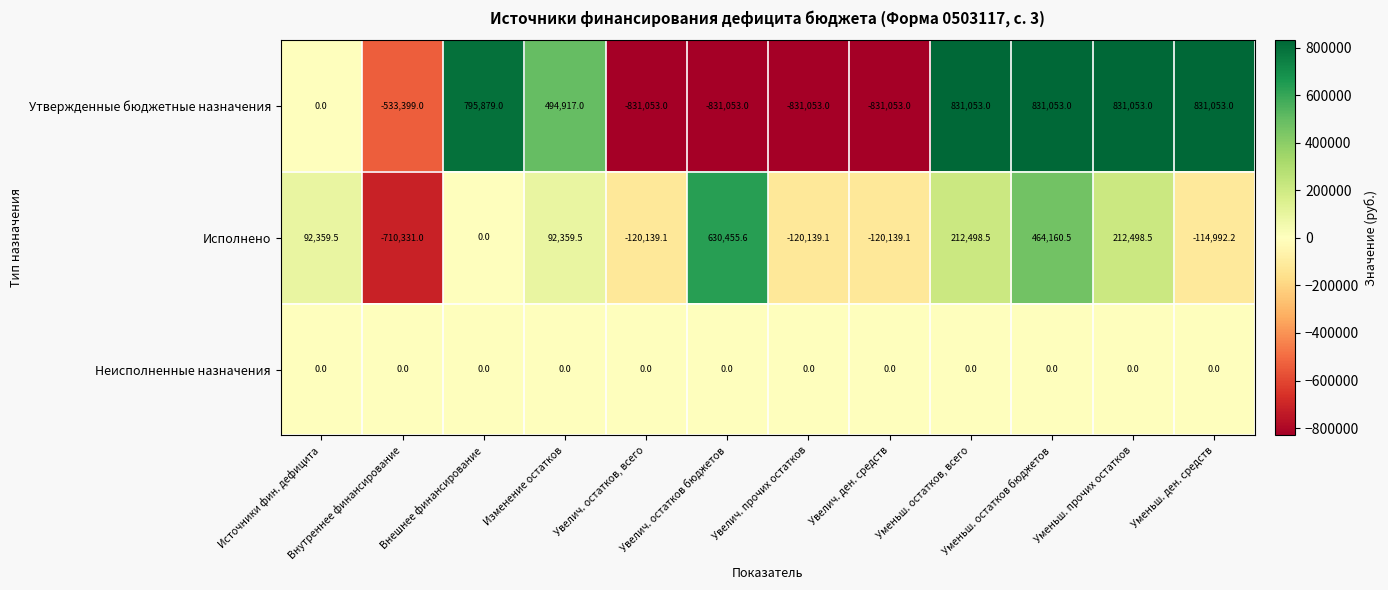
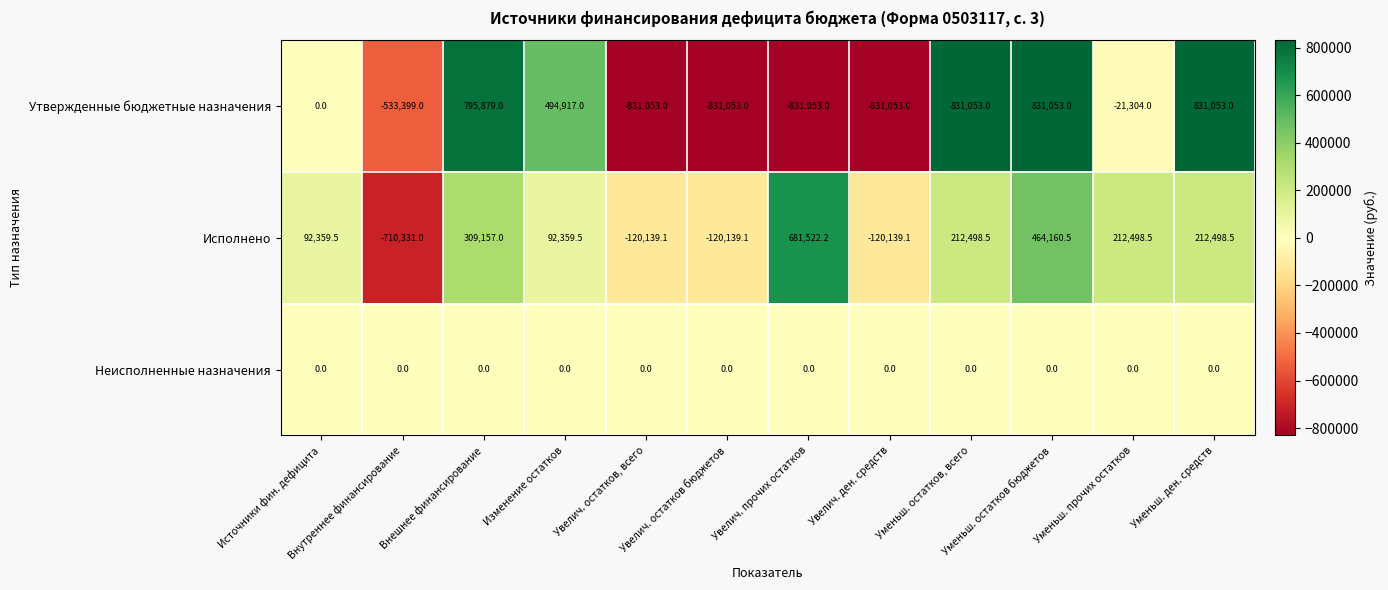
  {
    "Утвержденные бюджетные назначения": {
      "Источники фин. дефицита": "0.0",
      "Внутреннее финансирование": "-533,399.0",
      "Внешнее финансирование": "795,879.0",
      "Изменение остатков": "494,917.0",
      "Увелич. остатков, всего": "-831,053.0",
      "Увелич. остатков бюджетов": "-831,053.0",
      "Увелич. прочих остатков": "-831,053.0",
      "Увелич. ден. средств": "-831,053.0",
      "Уменьш. остатков, всего": "831,053.0",
      "Уменьш. остатков бюджетов": "831,053.0",
-     "Уменьш. прочих остатков": "831,053.0",
+     "Уменьш. прочих остатков": "-21,304.0",
      "Уменьш. ден. средств": "831,053.0"
    },
    "Исполнено": {
      "Источники фин. дефицита": "92,359.5",
      "Внутреннее финансирование": "-710,331.0",
-     "Внешнее финансирование": "0.0",
+     "Внешнее финансирование": "309,157.0",
      "Изменение остатков": "92,359.5",
      "Увелич. остатков, всего": "-120,139.1",
-     "Увелич. остатков бюджетов": "630,455.6",
-     "Увелич. прочих остатков": "-120,139.1",
+     "Увелич. остатков бюджетов": "-120,139.1",
+     "Увелич. прочих остатков": "681,522.2",
      "Увелич. ден. средств": "-120,139.1",
      "Уменьш. остатков, всего": "212,498.5",
      "Уменьш. остатков бюджетов": "464,160.5",
      "Уменьш. прочих остатков": "212,498.5",
-     "Уменьш. ден. средств": "-114,992.2"
+     "Уменьш. ден. средств": "212,498.5"
    },
    "Неисполненные назначения": {
      "Источники фин. дефицита": "0.0",
      "Внутреннее финансирование": "0.0",
      "Внешнее финансирование": "0.0",
      "Изменение остатков": "0.0",
      "Увелич. остатков, всего": "0.0",
      "Увелич. остатков бюджетов": "0.0",
      "Увелич. прочих остатков": "0.0",
      "Увелич. ден. средств": "0.0",
      "Уменьш. остатков, всего": "0.0",
      "Уменьш. остатков бюджетов": "0.0",
      "Уменьш. прочих остатков": "0.0",
      "Уменьш. ден. средств": "0.0"
    }
  }
